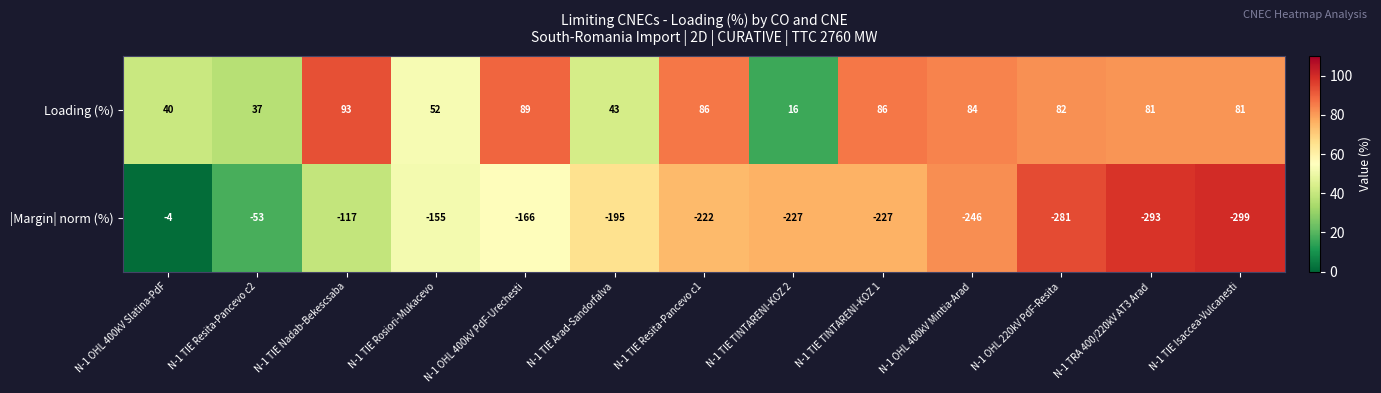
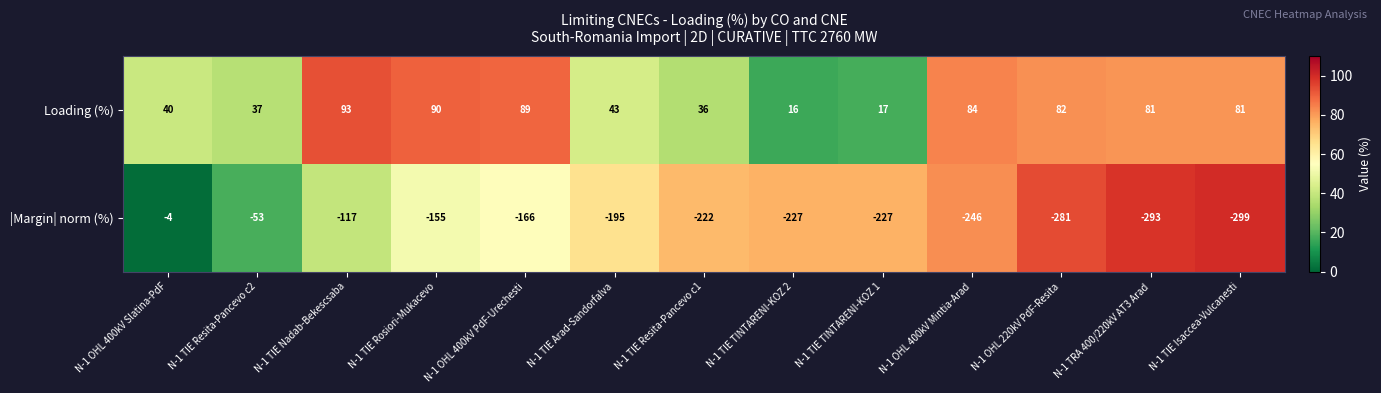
  {
    "Loading (%)": {
      "N-1 OHL 400kV Slatina-PdF": 40,
      "N-1 TIE Resita-Pancevo c2": 37,
      "N-1 TIE Nadab-Bekescsaba": 93,
-     "N-1 TIE Rosiori-Mukacevo": 52,
+     "N-1 TIE Rosiori-Mukacevo": 90,
      "N-1 OHL 400kV PdF-Urechesti": 89,
      "N-1 TIE Arad-Sandorfalva": 43,
-     "N-1 TIE Resita-Pancevo c1": 86,
+     "N-1 TIE Resita-Pancevo c1": 36,
      "N-1 TIE TINTARENI-KOZ 2": 16,
-     "N-1 TIE TINTARENI-KOZ 1": 86,
+     "N-1 TIE TINTARENI-KOZ 1": 17,
      "N-1 OHL 400kV Mintia-Arad": 84,
      "N-1 OHL 220kV PdF-Resita": 82,
      "N-1 TRA 400/220kV AT3 Arad": 81,
      "N-1 TIE Isaccea-Vulcanesti": 81
    },
    "|Margin| norm (%)": {
      "N-1 OHL 400kV Slatina-PdF": -4,
      "N-1 TIE Resita-Pancevo c2": -53,
      "N-1 TIE Nadab-Bekescsaba": -117,
      "N-1 TIE Rosiori-Mukacevo": -155,
      "N-1 OHL 400kV PdF-Urechesti": -166,
      "N-1 TIE Arad-Sandorfalva": -195,
      "N-1 TIE Resita-Pancevo c1": -222,
      "N-1 TIE TINTARENI-KOZ 2": -227,
      "N-1 TIE TINTARENI-KOZ 1": -227,
      "N-1 OHL 400kV Mintia-Arad": -246,
      "N-1 OHL 220kV PdF-Resita": -281,
      "N-1 TRA 400/220kV AT3 Arad": -293,
      "N-1 TIE Isaccea-Vulcanesti": -299
    }
  }
